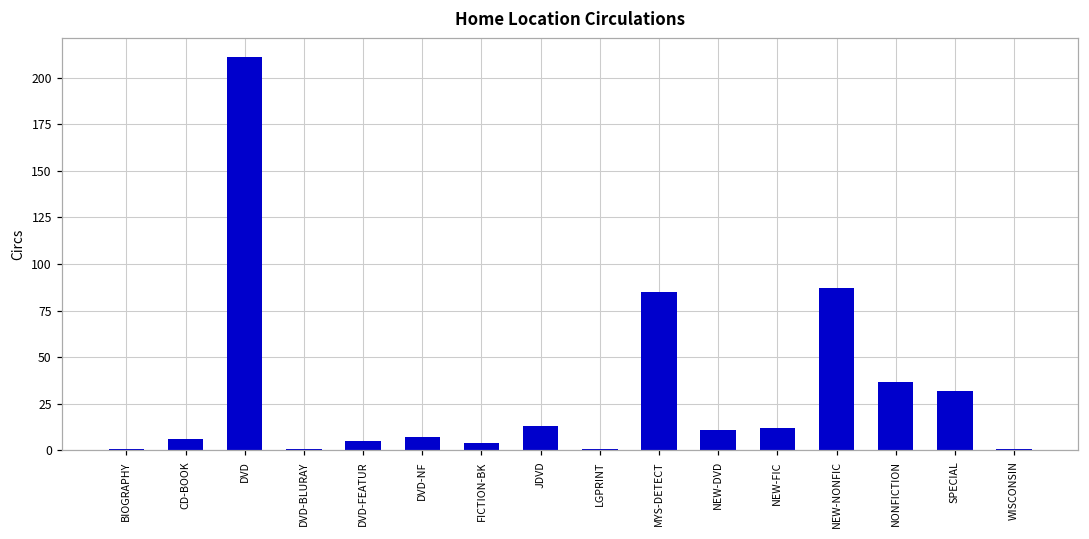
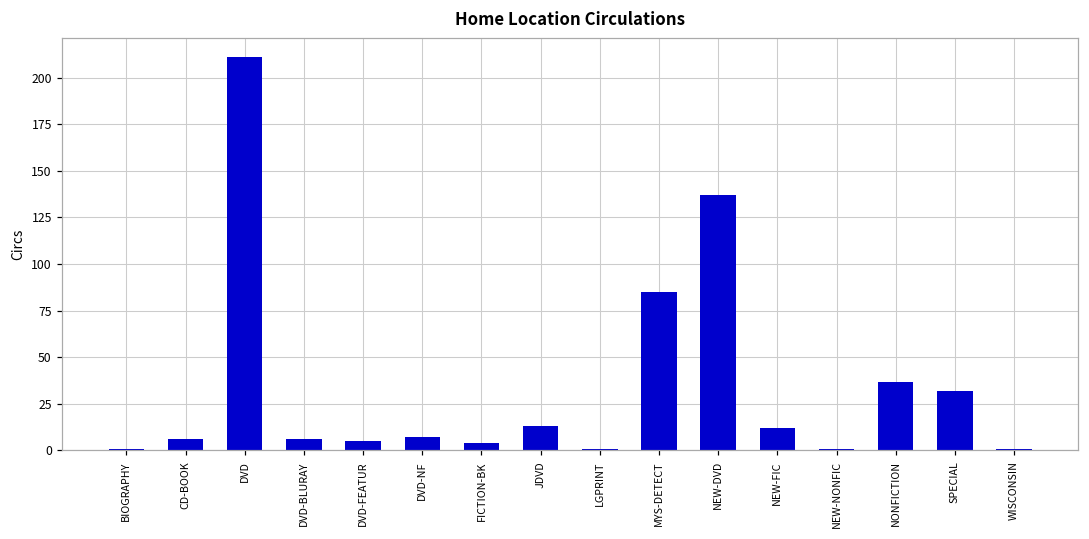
  {
    "CD-BOOK": 6,
    "DVD": 211,
-   "DVD-BLURAY": 1,
+   "DVD-BLURAY": 6,
    "DVD-FEATUR": 5,
    "DVD-NF": 7,
    "FICTION-BK": 4,
    "JDVD": 13,
    "MYS-DETECT": 85,
-   "NEW-DVD": 11,
+   "NEW-DVD": 137,
    "NEW-FIC": 12,
-   "NEW-NONFIC": 87,
+   "NEW-NONFIC": 1,
    "NONFICTION": 37,
    "SPECIAL": 32
  }
